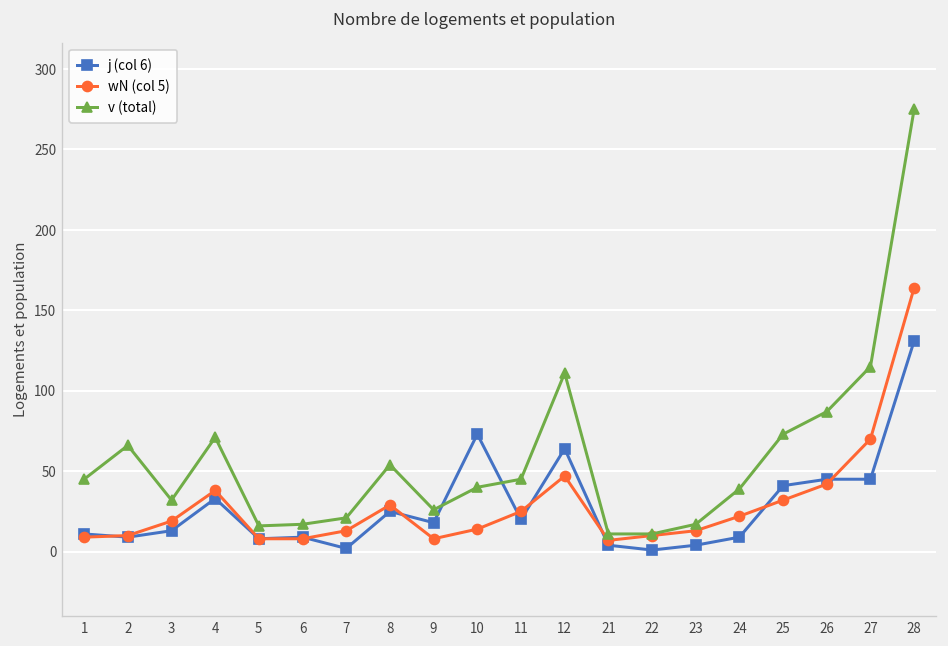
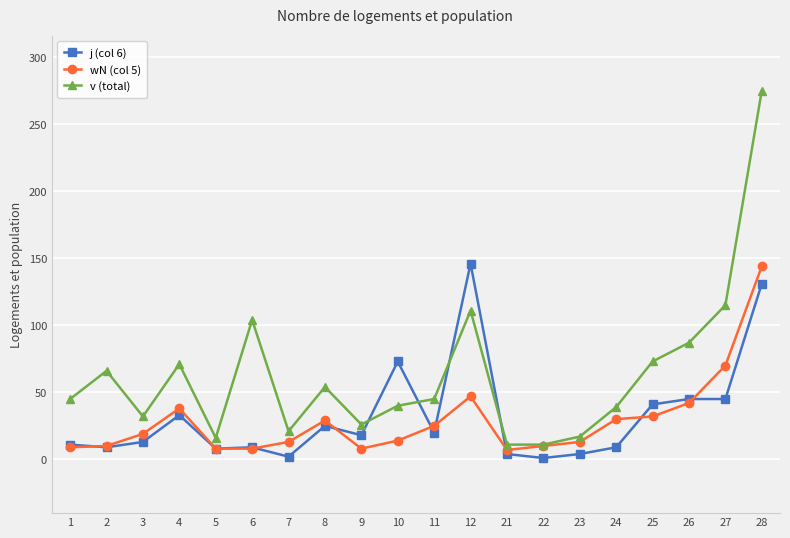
  {
    "j (col 6)": {
      "1": 11,
      "3": 13,
      "4": 33,
      "7": 2,
      "8": 25,
      "9": 18,
      "10": 73,
      "11": 20,
-     "12": 64,
+     "12": 146,
      "21": 4,
      "22": 1,
      "23": 4,
      "24": 9,
      "25": 41,
      "26": 45,
      "27": 45,
      "28": 131
    },
    "wN (col 5)": {
      "1": 9,
      "3": 19,
      "4": 38,
      "7": 13,
      "8": 29,
      "9": 8,
      "10": 14,
      "11": 25,
      "12": 47,
      "21": 7,
      "23": 13,
-     "24": 22,
+     "24": 30,
      "25": 32,
      "26": 42,
      "27": 70,
-     "28": 164
+     "28": 144
    },
    "v (total)": {
      "1": 45,
      "2": 66,
      "3": 32,
      "4": 71,
      "5": 16,
-     "6": 17,
+     "6": 104,
      "7": 21,
      "8": 54,
      "9": 26,
      "10": 40,
      "11": 45,
      "12": 111,
      "21": 11,
      "23": 17,
      "24": 39,
      "25": 73,
      "26": 87,
      "27": 115,
      "28": 275
    }
  }
